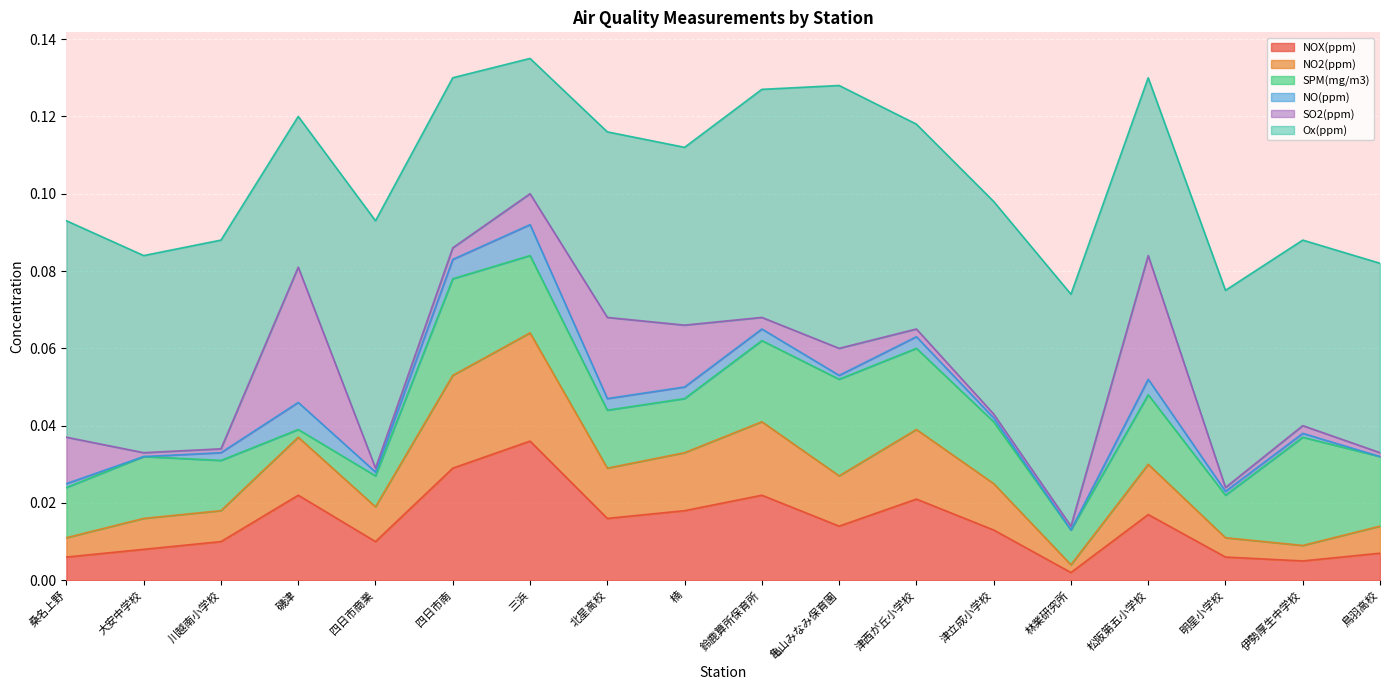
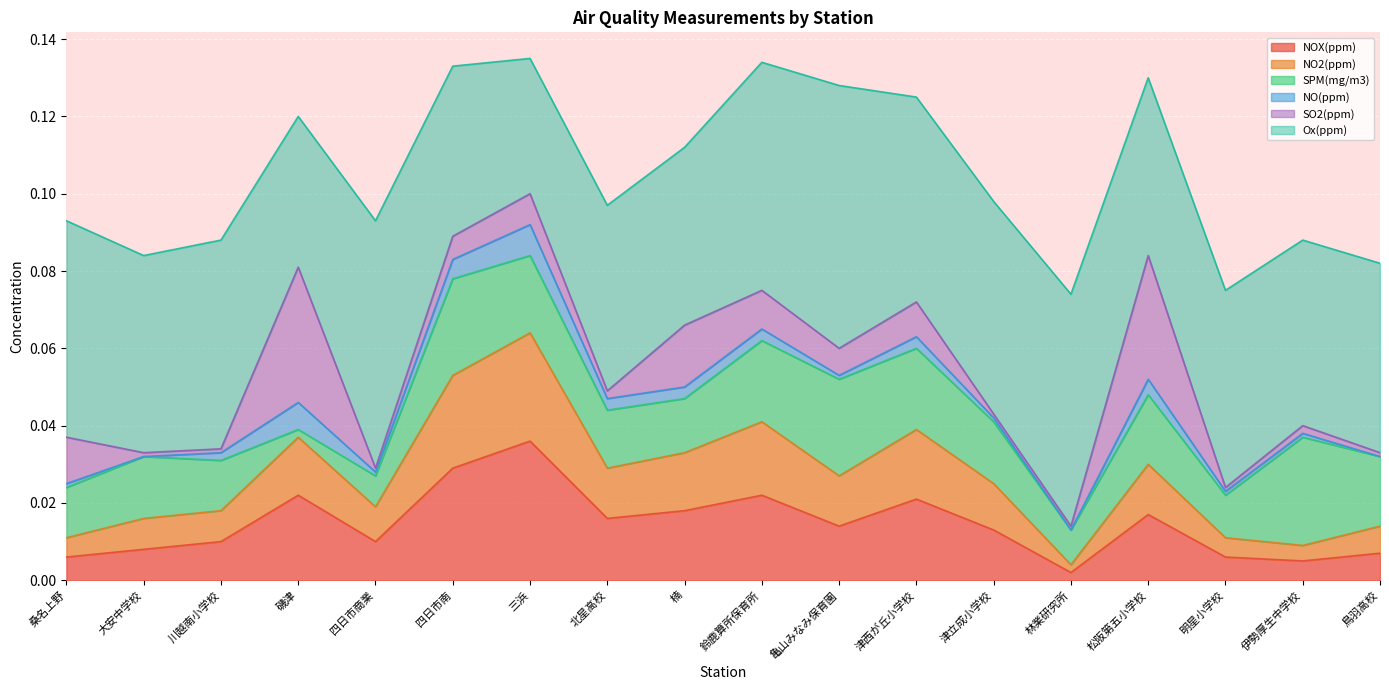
  {
    "SO2(ppm)": {
      "桑名上野": 0.012,
      "大安中学校": 0.001,
      "川越南小学校": 0.001,
      "磯津": 0.035,
      "四日市商業": 0.001,
-     "四日市南": 0.003,
+     "四日市南": 0.006,
      "三浜": 0.008,
-     "北星高校": 0.021,
+     "北星高校": 0.002,
      "楠": 0.016,
-     "鈴鹿算所保育所": 0.003,
+     "鈴鹿算所保育所": 0.010,
      "亀山みなみ保育園": 0.007,
-     "津西が丘小学校": 0.002,
+     "津西が丘小学校": 0.009,
      "津立成小学校": 0.001,
      "林業研究所": 0.001,
      "松阪第五小学校": 0.032,
      "明星小学校": 0.001,
      "伊勢厚生中学校": 0.002,
      "鳥羽高校": 0.001
    }
  }
